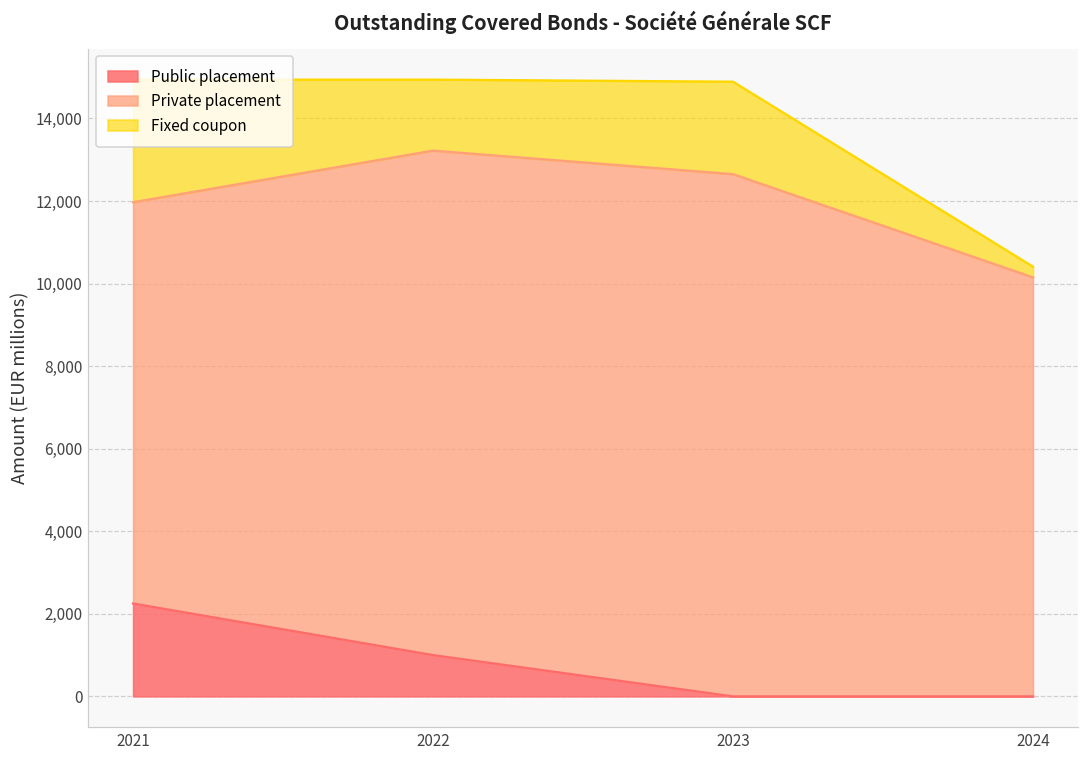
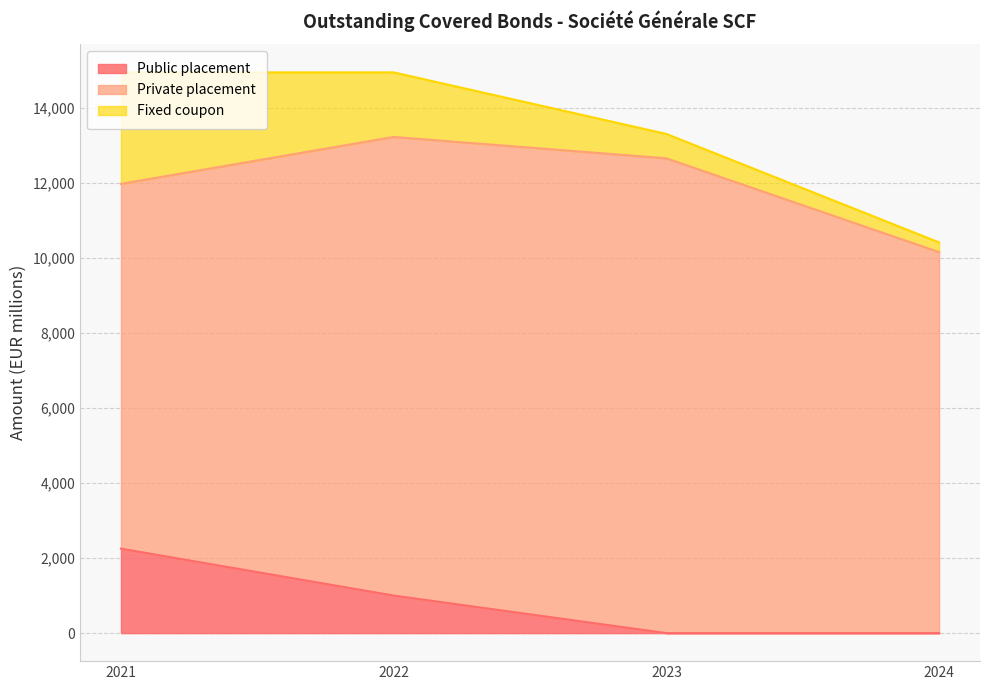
  {
    "Fixed coupon": {
      "2022": "1,700",
-     "2023": "2,200",
+     "2023": "700",
      "2024": "300"
    }
  }
